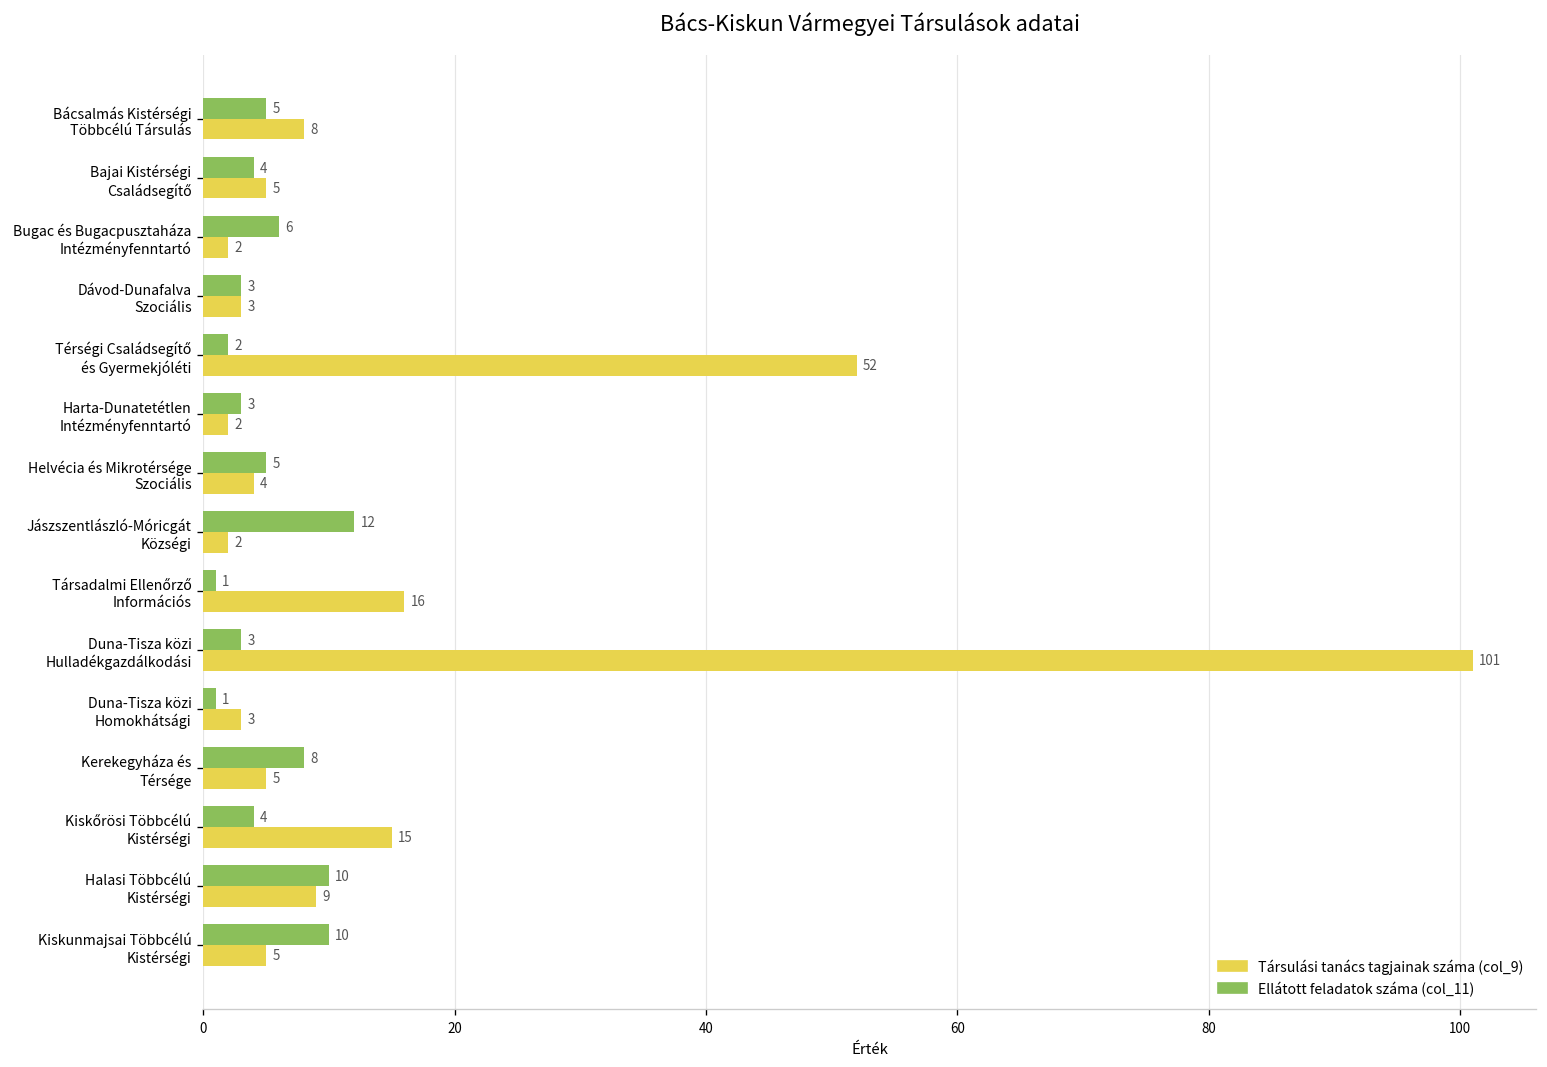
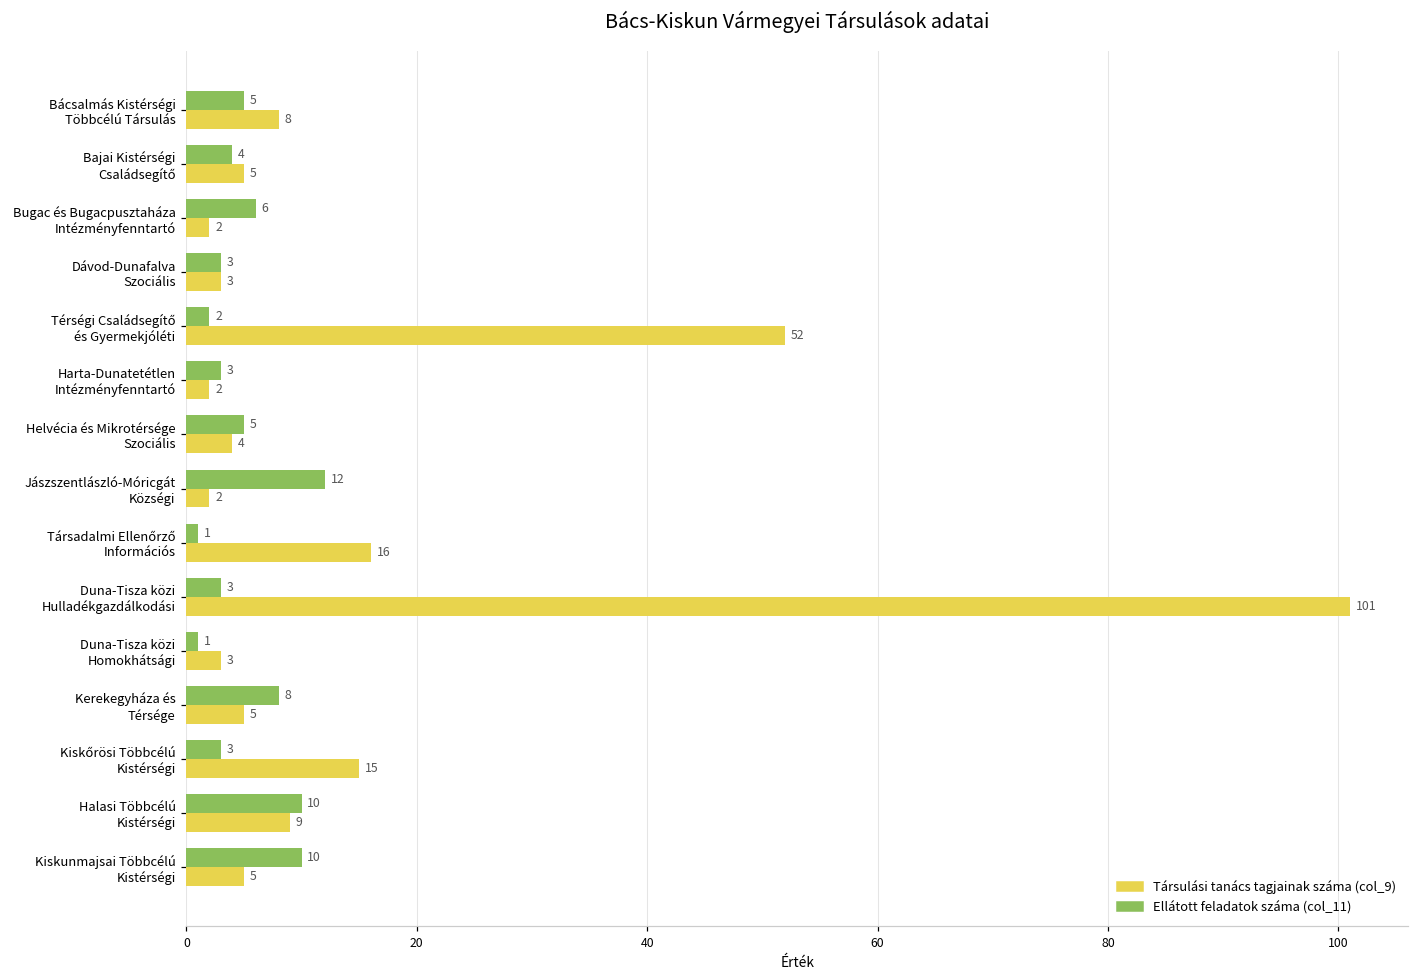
  {
    "Társulási tanács tagjainak száma (col_9)": {
      "Bácsalmás Kistérségi Többcélú Társulás": 8,
      "Bajai Kistérségi Családsegítő": 5,
      "Bugac és Bugacpusztaháza Intézményfenntartó": 2,
      "Dávod-Dunafalva Szociális": 3,
      "Térségi Családsegítő és Gyermekjóléti": 52,
      "Harta-Dunatetétlen Intézményfenntartó": 2,
      "Helvécia és Mikrotérsége Szociális": 4,
      "Jászszentlászló-Móricgát Községi": 2,
      "Társadalmi Ellenőrző Információs": 16,
      "Duna-Tisza közi Hulladékgazdálkodási": 101,
      "Duna-Tisza közi Homokhátsági": 3,
      "Kerekegyháza és Térsége": 5,
      "Kiskőrösi Többcélú Kistérségi": 15,
      "Halasi Többcélú Kistérségi": 9,
      "Kiskunmajsai Többcélú Kistérségi": 5
    },
    "Ellátott feladatok száma (col_11)": {
      "Bácsalmás Kistérségi Többcélú Társulás": 5,
      "Bajai Kistérségi Családsegítő": 4,
      "Bugac és Bugacpusztaháza Intézményfenntartó": 6,
      "Dávod-Dunafalva Szociális": 3,
      "Térségi Családsegítő és Gyermekjóléti": 2,
      "Harta-Dunatetétlen Intézményfenntartó": 3,
      "Helvécia és Mikrotérsége Szociális": 5,
      "Jászszentlászló-Móricgát Községi": 12,
      "Társadalmi Ellenőrző Információs": 1,
      "Duna-Tisza közi Hulladékgazdálkodási": 3,
      "Duna-Tisza közi Homokhátsági": 1,
      "Kerekegyháza és Térsége": 8,
-     "Kiskőrösi Többcélú Kistérségi": 4,
+     "Kiskőrösi Többcélú Kistérségi": 3,
      "Halasi Többcélú Kistérségi": 10,
      "Kiskunmajsai Többcélú Kistérségi": 10
    }
  }
